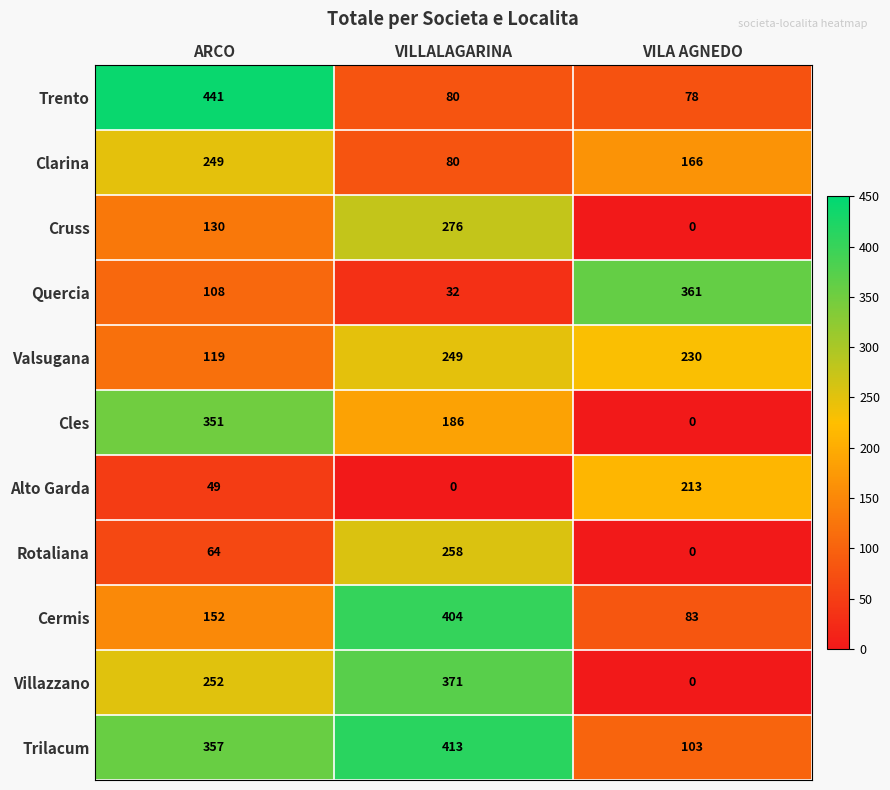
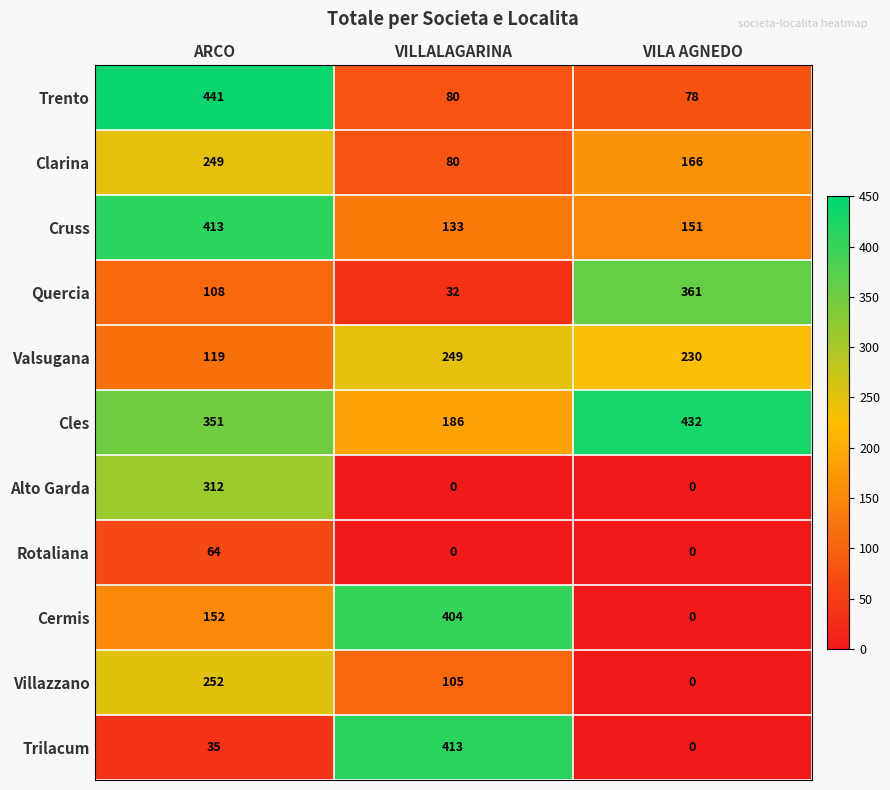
  {
    "Trento": {
      "ARCO": 441,
      "VILLALAGARINA": 80,
      "VILA AGNEDO": 78
    },
    "Clarina": {
      "ARCO": 249,
      "VILLALAGARINA": 80,
      "VILA AGNEDO": 166
    },
    "Cruss": {
-     "ARCO": 130,
-     "VILLALAGARINA": 276,
-     "VILA AGNEDO": 0
+     "ARCO": 413,
+     "VILLALAGARINA": 133,
+     "VILA AGNEDO": 151
    },
    "Quercia": {
      "ARCO": 108,
      "VILLALAGARINA": 32,
      "VILA AGNEDO": 361
    },
    "Valsugana": {
      "ARCO": 119,
      "VILLALAGARINA": 249,
      "VILA AGNEDO": 230
    },
    "Cles": {
      "ARCO": 351,
      "VILLALAGARINA": 186,
-     "VILA AGNEDO": 0
+     "VILA AGNEDO": 432
    },
    "Alto Garda": {
-     "ARCO": 49,
+     "ARCO": 312,
      "VILLALAGARINA": 0,
-     "VILA AGNEDO": 213
+     "VILA AGNEDO": 0
    },
    "Rotaliana": {
      "ARCO": 64,
-     "VILLALAGARINA": 258,
+     "VILLALAGARINA": 0,
      "VILA AGNEDO": 0
    },
    "Cermis": {
      "ARCO": 152,
      "VILLALAGARINA": 404,
-     "VILA AGNEDO": 83
+     "VILA AGNEDO": 0
    },
    "Villazzano": {
      "ARCO": 252,
-     "VILLALAGARINA": 371,
+     "VILLALAGARINA": 105,
      "VILA AGNEDO": 0
    },
    "Trilacum": {
-     "ARCO": 357,
+     "ARCO": 35,
      "VILLALAGARINA": 413,
-     "VILA AGNEDO": 103
+     "VILA AGNEDO": 0
    }
  }
